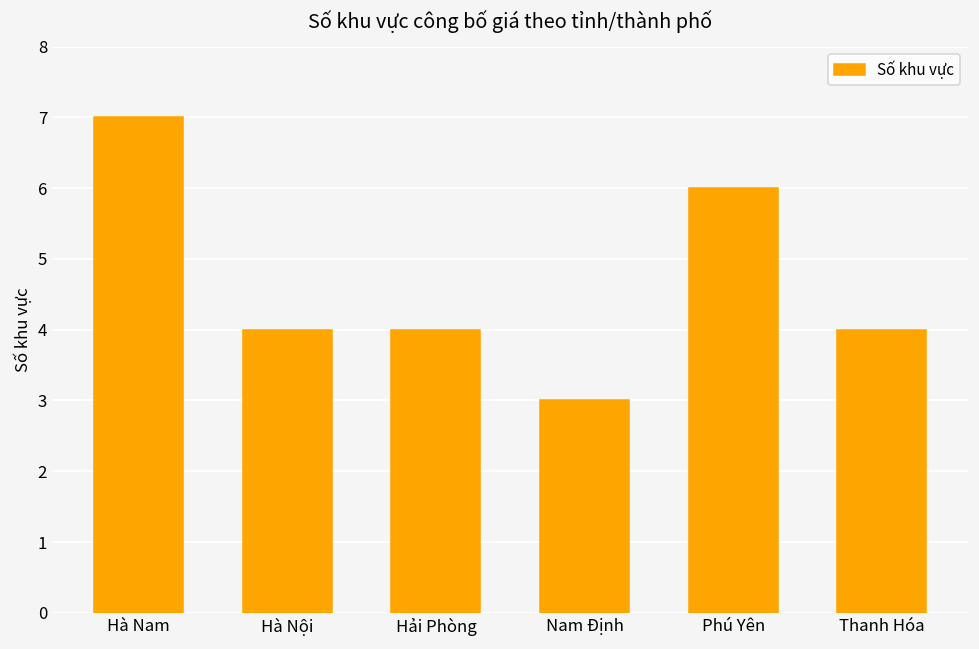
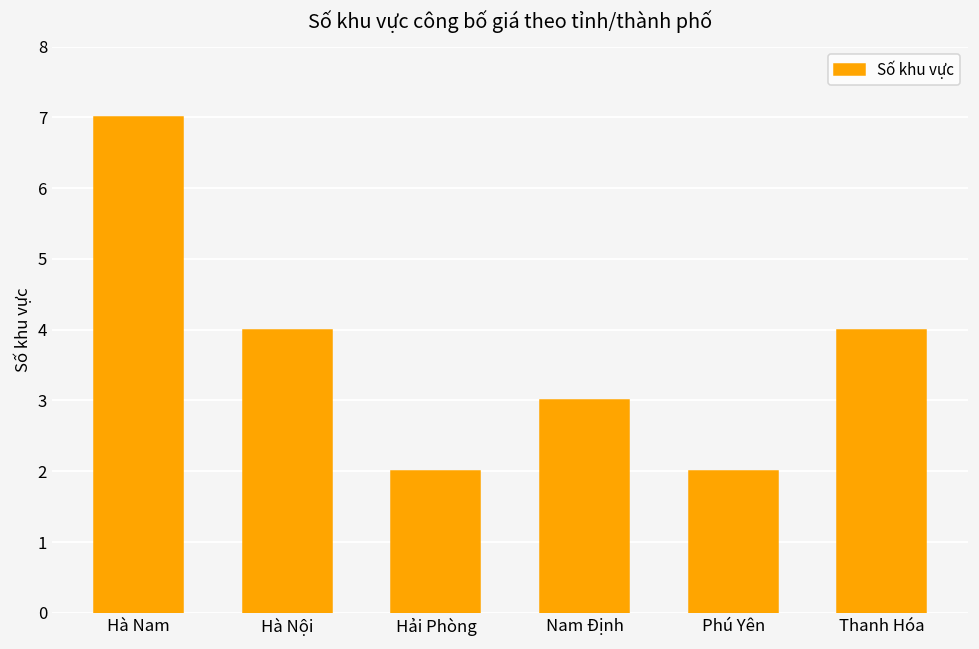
  {
    "Hà Nam": 7,
    "Hà Nội": 4,
-   "Hải Phòng": 4,
+   "Hải Phòng": 2,
    "Nam Định": 3,
-   "Phú Yên": 6,
+   "Phú Yên": 2,
    "Thanh Hóa": 4
  }
